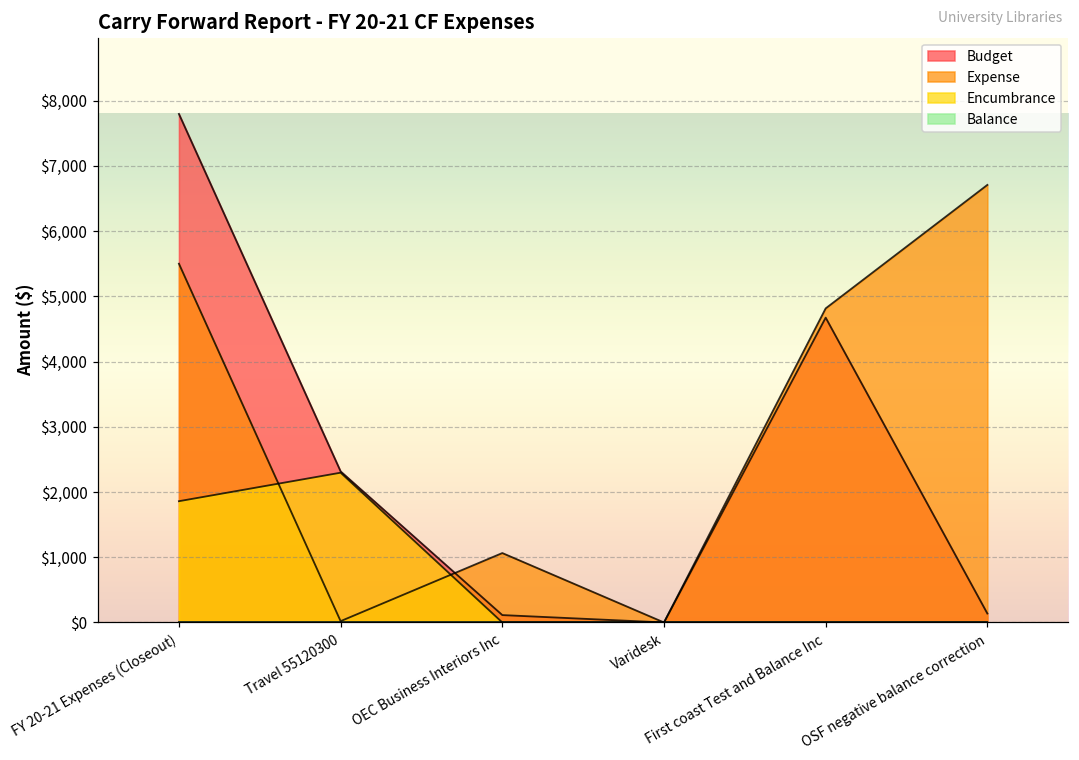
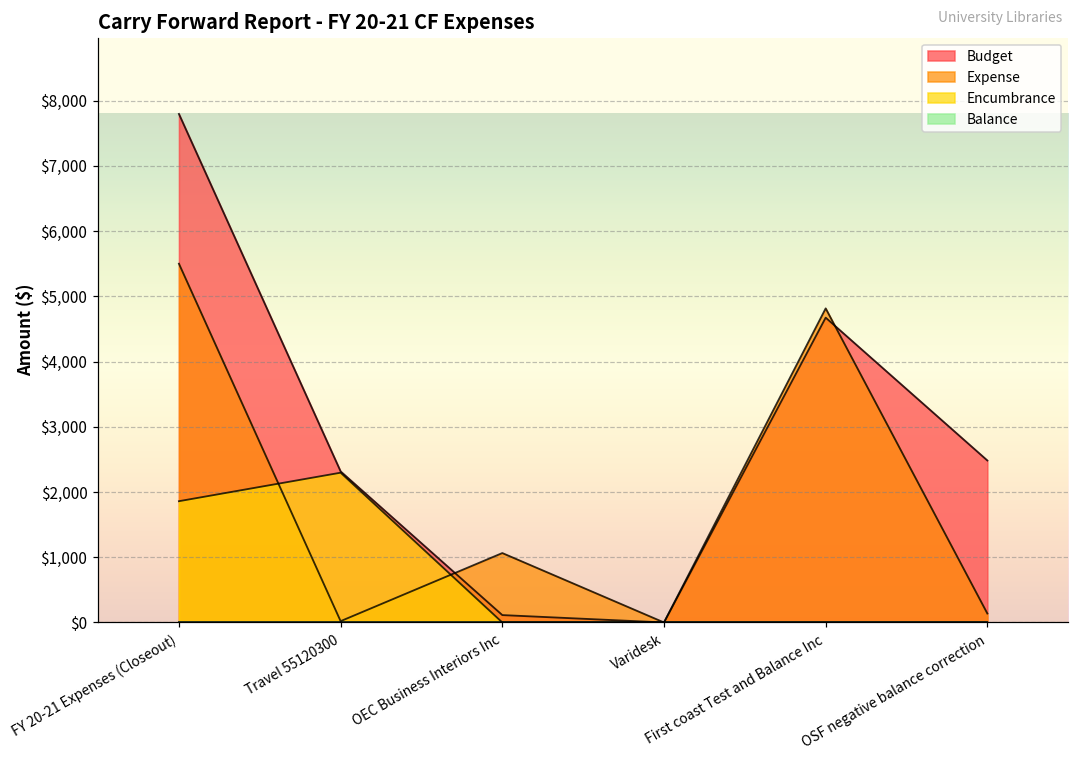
  {
    "Budget": {
      "FY 20-21 Expenses (Closeout)": "$7,800",
      "OEC Business Interiors Inc": "$100",
      "First coast Test and Balance Inc": "$4,700",
-     "OSF negative balance correction": "$100"
+     "OSF negative balance correction": "$2,500"
    },
    "Expense": {
      "FY 20-21 Expenses (Closeout)": "$5,500",
      "OEC Business Interiors Inc": "$1,100",
      "First coast Test and Balance Inc": "$4,800",
-     "OSF negative balance correction": "$6,700"
+     "OSF negative balance correction": "$100"
    },
    "Encumbrance": {
      "FY 20-21 Expenses (Closeout)": "$1,900"
    },
    "Balance": {
      "FY 20-21 Expenses (Closeout)": "$0"
    }
  }
